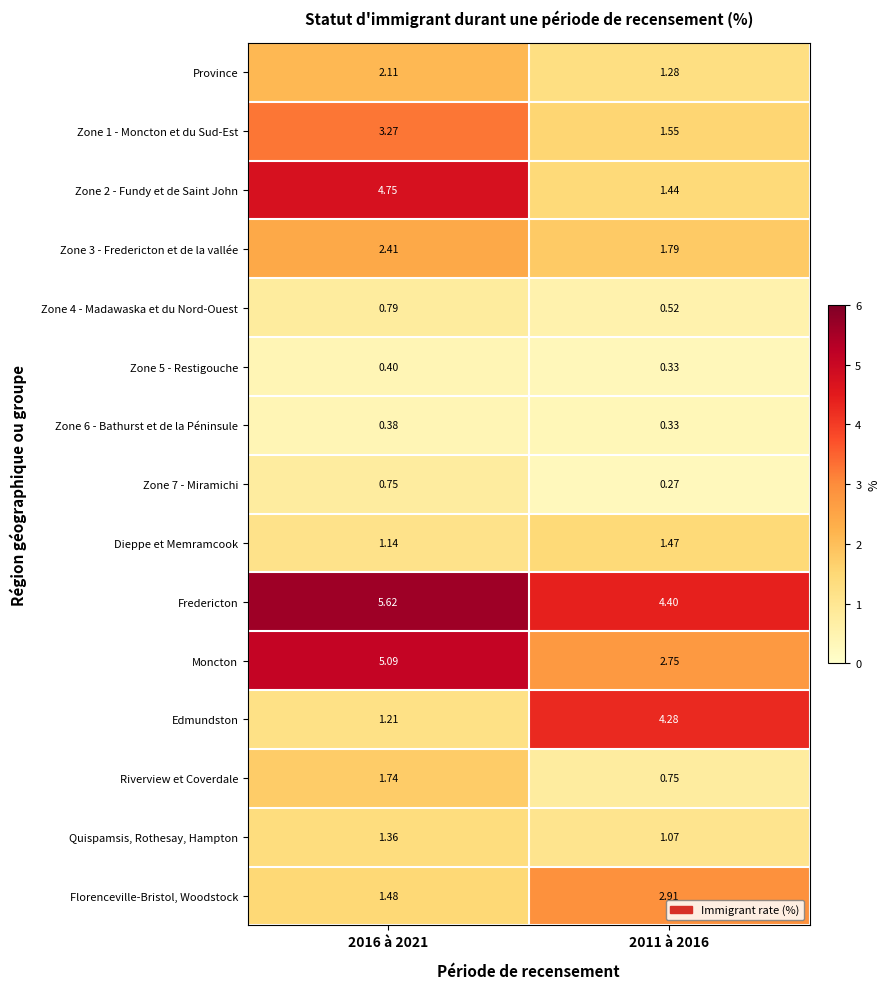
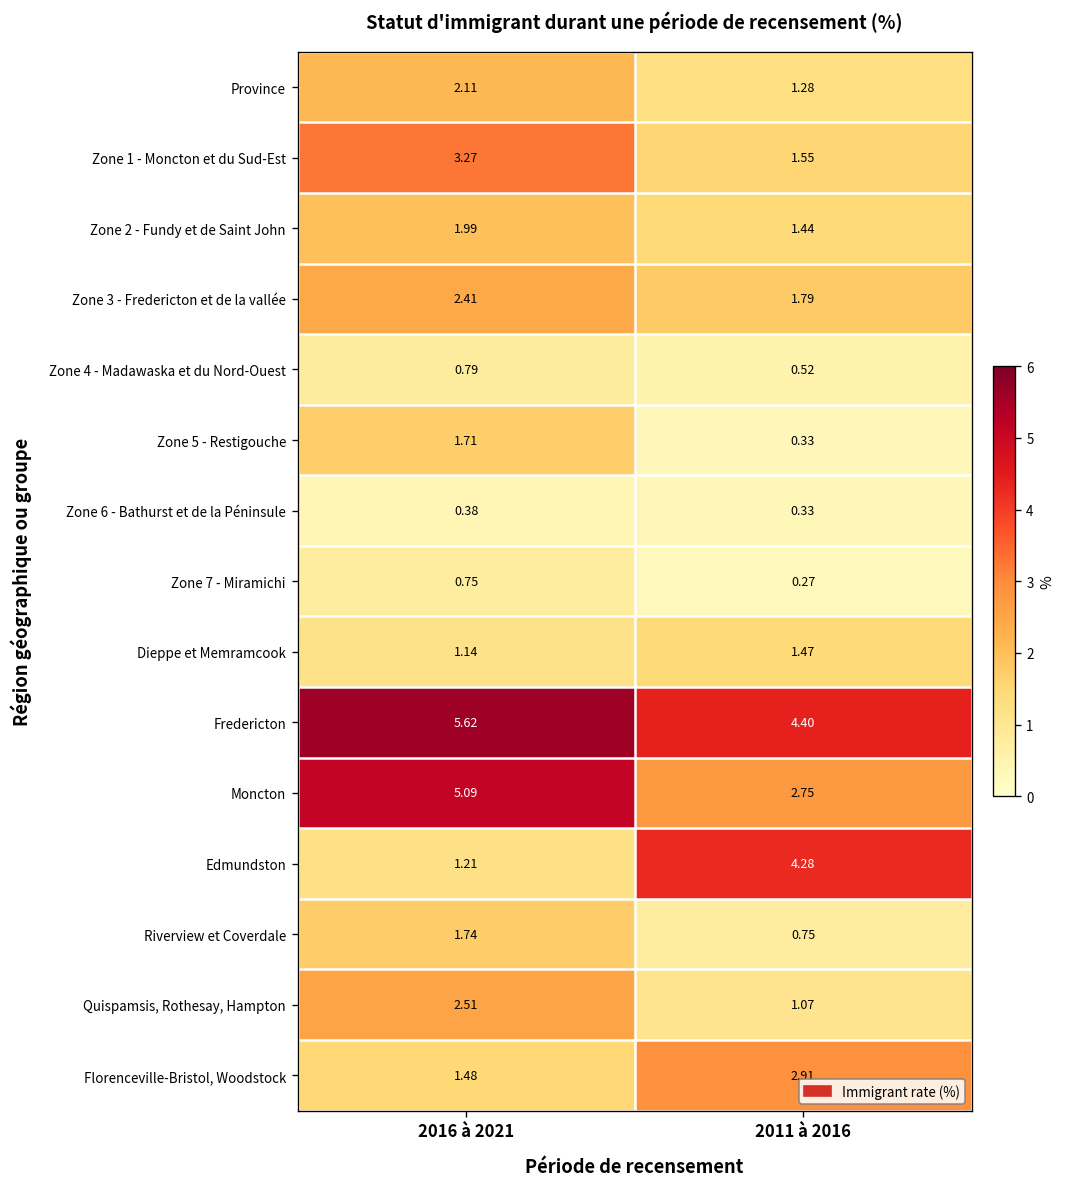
  {
    "Province": {
      "2016 à 2021": 2.11,
      "2011 à 2016": 1.28
    },
    "Zone 1 - Moncton et du Sud-Est": {
      "2016 à 2021": 3.27,
      "2011 à 2016": 1.55
    },
    "Zone 2 - Fundy et de Saint John": {
-     "2016 à 2021": 4.75,
+     "2016 à 2021": 1.99,
      "2011 à 2016": 1.44
    },
    "Zone 3 - Fredericton et de la vallée": {
      "2016 à 2021": 2.41,
      "2011 à 2016": 1.79
    },
    "Zone 4 - Madawaska et du Nord-Ouest": {
      "2016 à 2021": 0.79,
      "2011 à 2016": 0.52
    },
    "Zone 5 - Restigouche": {
-     "2016 à 2021": 0.40,
+     "2016 à 2021": 1.71,
      "2011 à 2016": 0.33
    },
    "Zone 6 - Bathurst et de la Péninsule": {
      "2016 à 2021": 0.38,
      "2011 à 2016": 0.33
    },
    "Zone 7 - Miramichi": {
      "2016 à 2021": 0.75,
      "2011 à 2016": 0.27
    },
    "Dieppe et Memramcook": {
      "2016 à 2021": 1.14,
      "2011 à 2016": 1.47
    },
    "Fredericton": {
      "2016 à 2021": 5.62,
      "2011 à 2016": 4.40
    },
    "Moncton": {
      "2016 à 2021": 5.09,
      "2011 à 2016": 2.75
    },
    "Edmundston": {
      "2016 à 2021": 1.21,
      "2011 à 2016": 4.28
    },
    "Riverview et Coverdale": {
      "2016 à 2021": 1.74,
      "2011 à 2016": 0.75
    },
    "Quispamsis, Rothesay, Hampton": {
-     "2016 à 2021": 1.36,
+     "2016 à 2021": 2.51,
      "2011 à 2016": 1.07
    },
    "Florenceville-Bristol, Woodstock": {
      "2016 à 2021": 1.48
    }
  }
